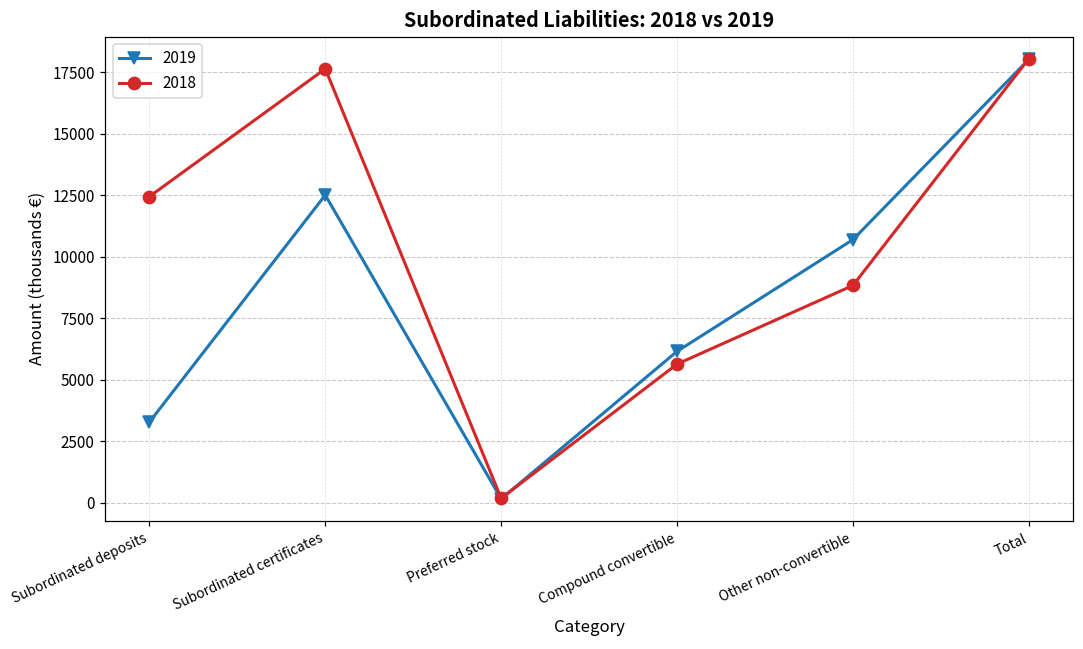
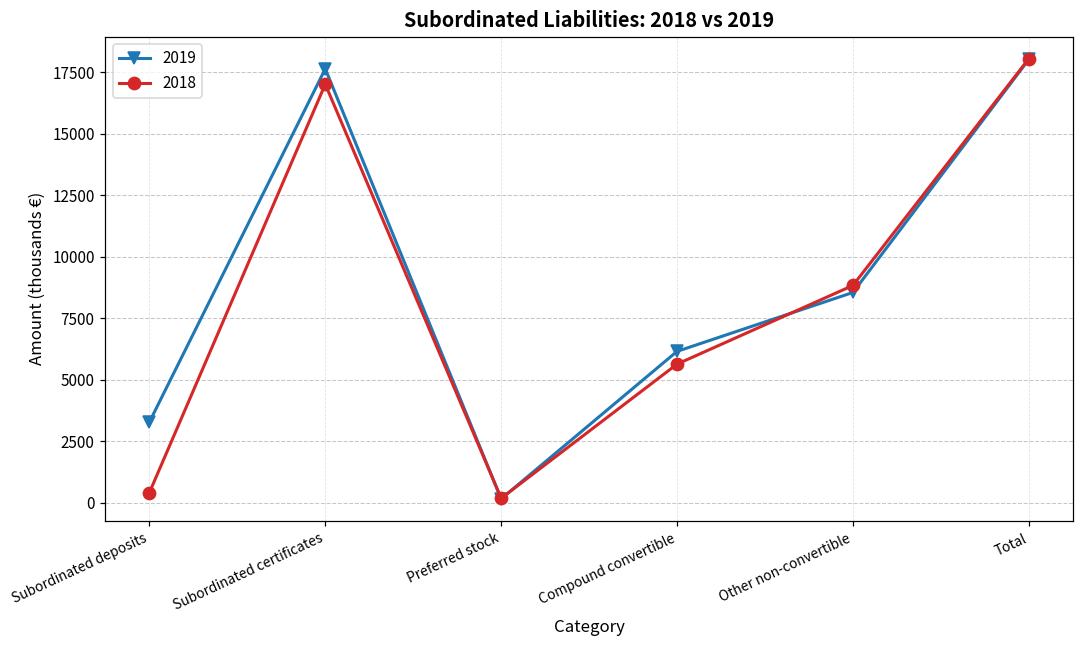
  {
    "2019": {
      "Subordinated deposits": 3300,
-     "Subordinated certificates": 12500,
+     "Subordinated certificates": 17600,
      "Compound convertible": 6200,
-     "Other non-convertible": 10700
+     "Other non-convertible": 8500
    },
    "2018": {
-     "Subordinated deposits": 12400,
-     "Subordinated certificates": 17600,
+     "Subordinated deposits": 400,
+     "Subordinated certificates": 17000,
      "Compound convertible": 5600,
      "Other non-convertible": 8800
    }
  }
